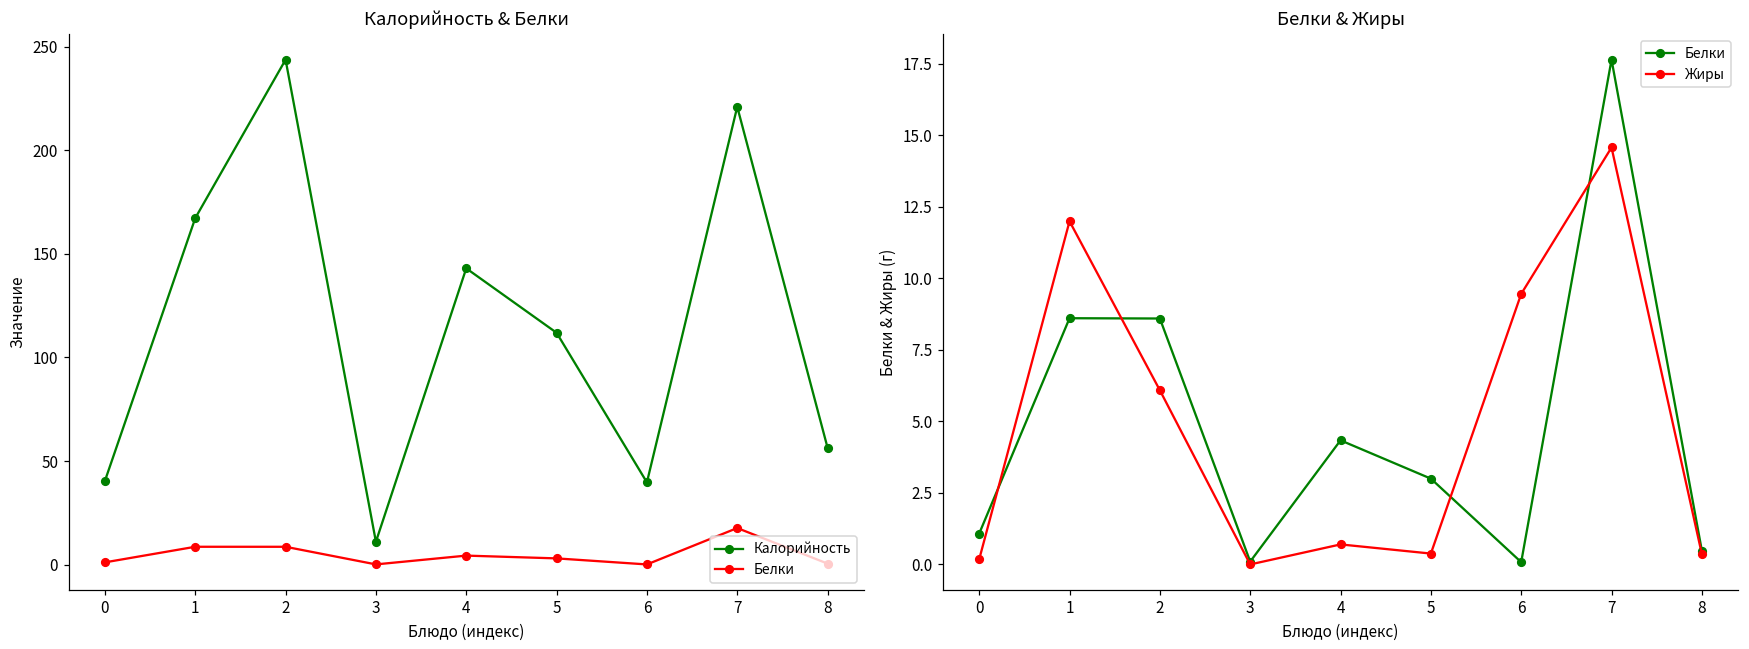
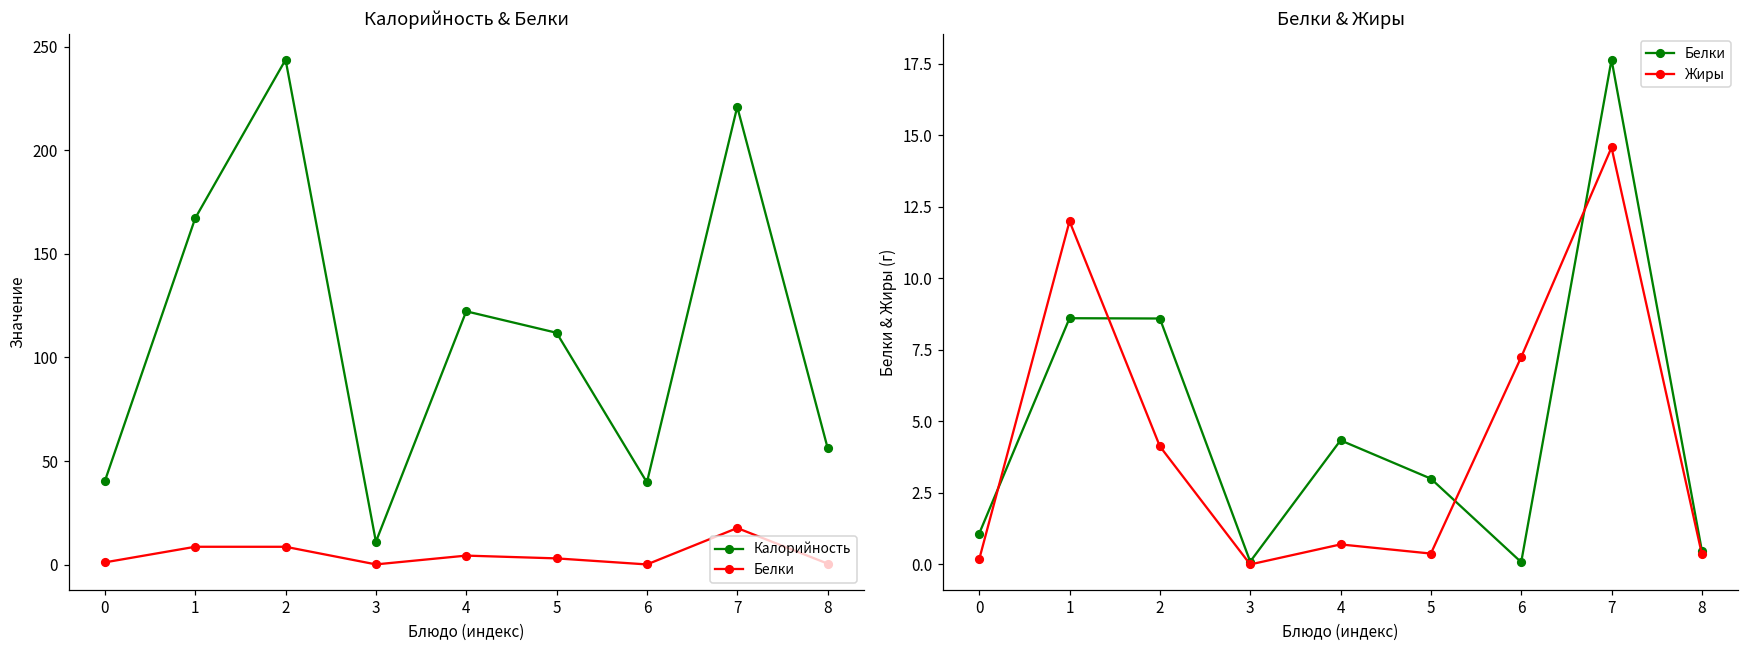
  {
    "Калорийность & Белки": {
      "Калорийность": {
        "0": 40,
        "1": 167,
        "2": 244,
        "3": 11,
-       "4": 143,
+       "4": 122,
        "5": 112,
        "6": 40,
        "7": 221,
        "8": 56
      }
    },
    "Белки & Жиры": {
      "Белки": {
        "0": 1.1,
        "1": 8.6,
        "2": 8.6,
        "3": 0.1,
        "4": 4.3,
        "5": 3.0,
        "6": 0.1,
        "7": 17.7,
        "8": 0.5
      },
      "Жиры": {
        "0": 0.2,
        "1": 12.0,
-       "2": 6.1,
+       "2": 4.1,
        "3": 0.0,
        "4": 0.7,
        "5": 0.4,
-       "6": 9.5,
+       "6": 7.3,
        "7": 14.6,
        "8": 0.4
      }
    }
  }
